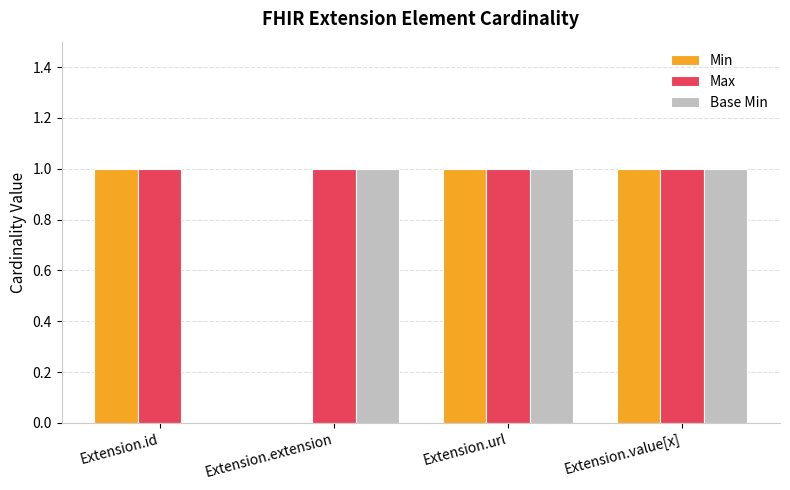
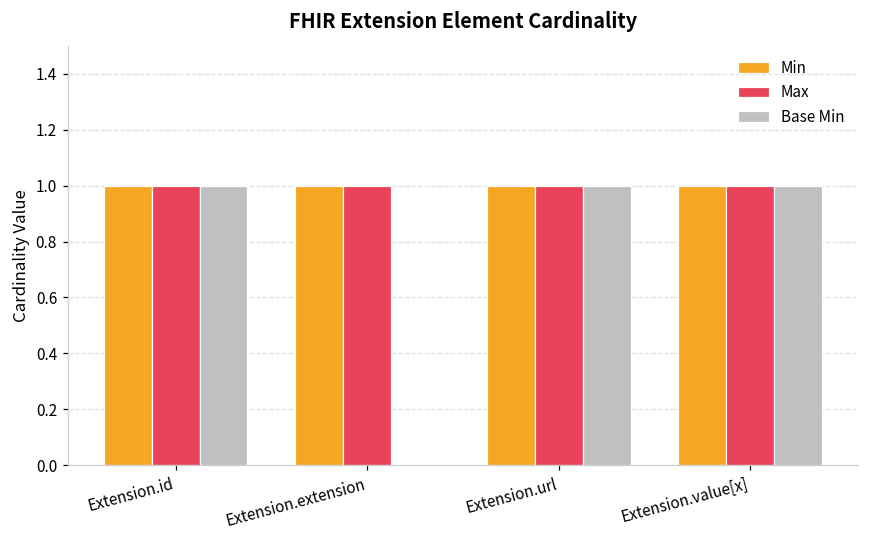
  {
    "Min": {
      "Extension.id": 1,
-     "Extension.extension": 0,
+     "Extension.extension": 1,
      "Extension.url": 1,
      "Extension.value[x]": 1
    },
    "Max": {
      "Extension.id": 1,
      "Extension.extension": 1,
      "Extension.url": 1,
      "Extension.value[x]": 1
    },
    "Base Min": {
-     "Extension.id": 0,
-     "Extension.extension": 1,
+     "Extension.id": 1,
+     "Extension.extension": 0,
      "Extension.url": 1,
      "Extension.value[x]": 1
    }
  }
